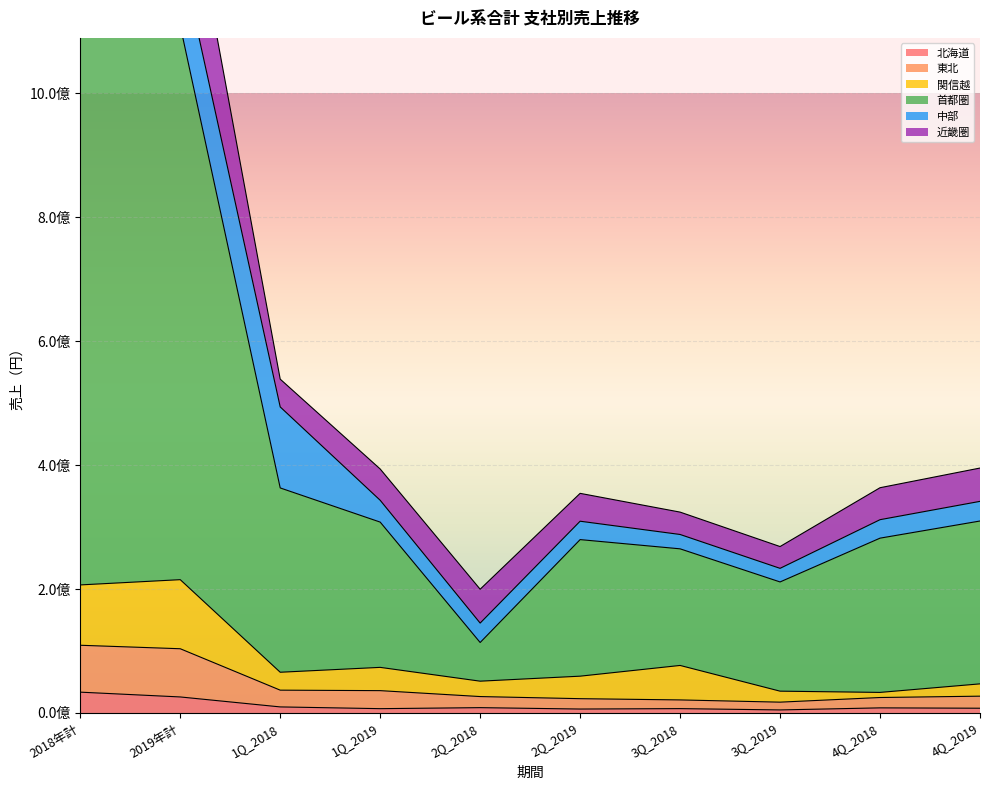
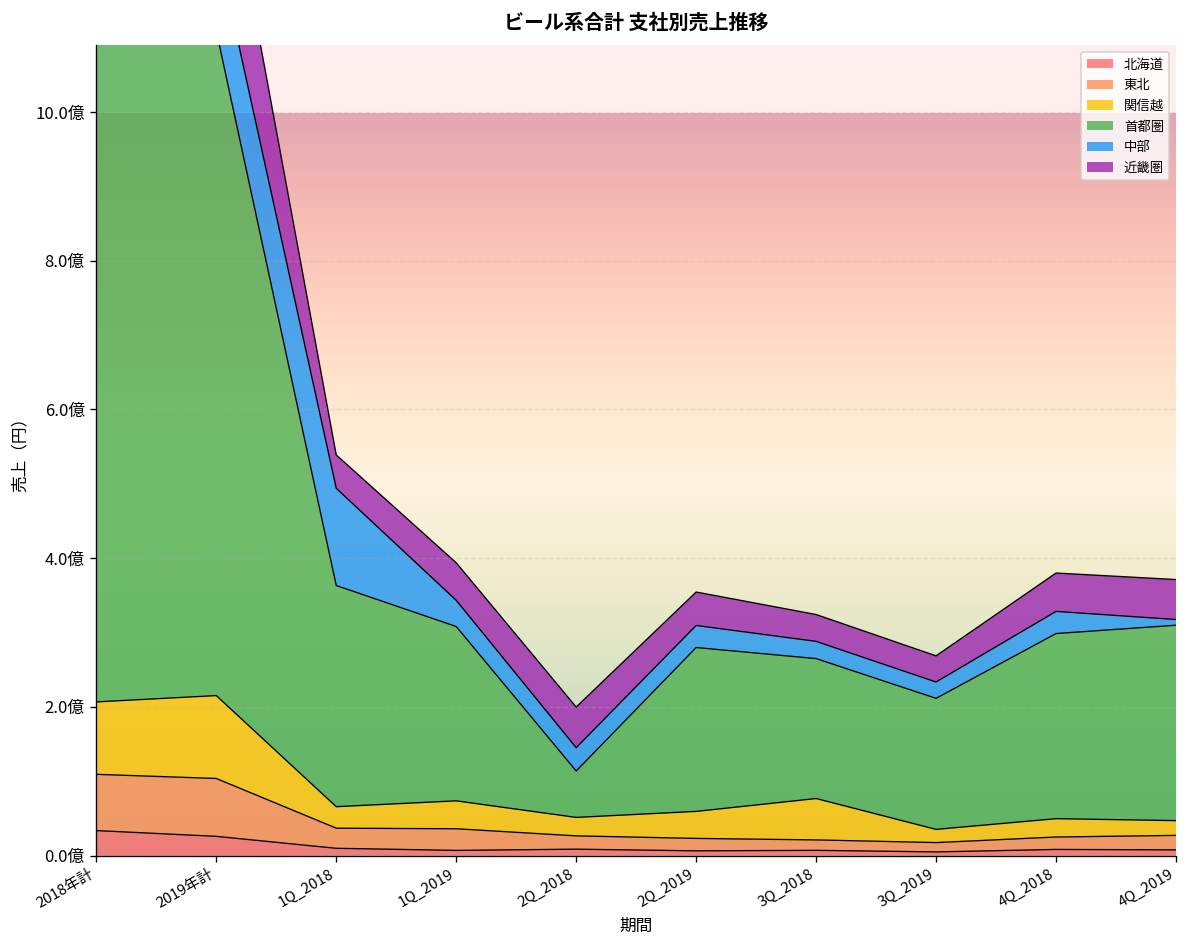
  {
    "関信越": {
      "2018年計": "1.0億",
      "2019年計": "1.1億",
      "1Q_2018": "0.3億",
      "1Q_2019": "0.4億",
      "2Q_2018": "0.2億",
      "2Q_2019": "0.4億",
      "3Q_2018": "0.6億",
      "3Q_2019": "0.2億",
-     "4Q_2018": "0.1億",
+     "4Q_2018": "0.2億",
      "4Q_2019": "0.2億"
    },
    "首都圏": {
      "1Q_2018": "3.0億",
      "1Q_2019": "2.3億",
      "2Q_2018": "0.6億",
      "2Q_2019": "2.2億",
      "3Q_2018": "1.9億",
      "3Q_2019": "1.8億",
      "4Q_2018": "2.5億",
      "4Q_2019": "2.6億"
    },
    "中部": {
      "1Q_2018": "1.3億",
      "1Q_2019": "0.4億",
      "2Q_2018": "0.3億",
      "2Q_2019": "0.3億",
      "3Q_2018": "0.2億",
      "3Q_2019": "0.2億",
      "4Q_2018": "0.3億",
-     "4Q_2019": "0.3億"
+     "4Q_2019": "0.1億"
    },
    "近畿圏": {
      "1Q_2018": "0.4億",
      "1Q_2019": "0.5億",
      "2Q_2018": "0.5億",
      "2Q_2019": "0.4億",
      "3Q_2018": "0.4億",
      "3Q_2019": "0.4億",
      "4Q_2018": "0.5億",
      "4Q_2019": "0.5億"
    }
  }
